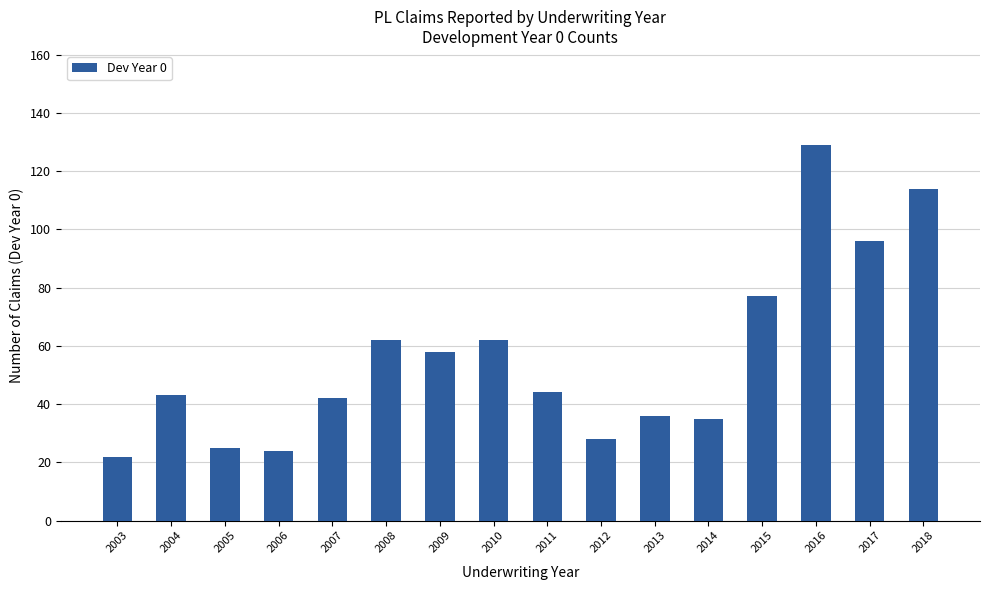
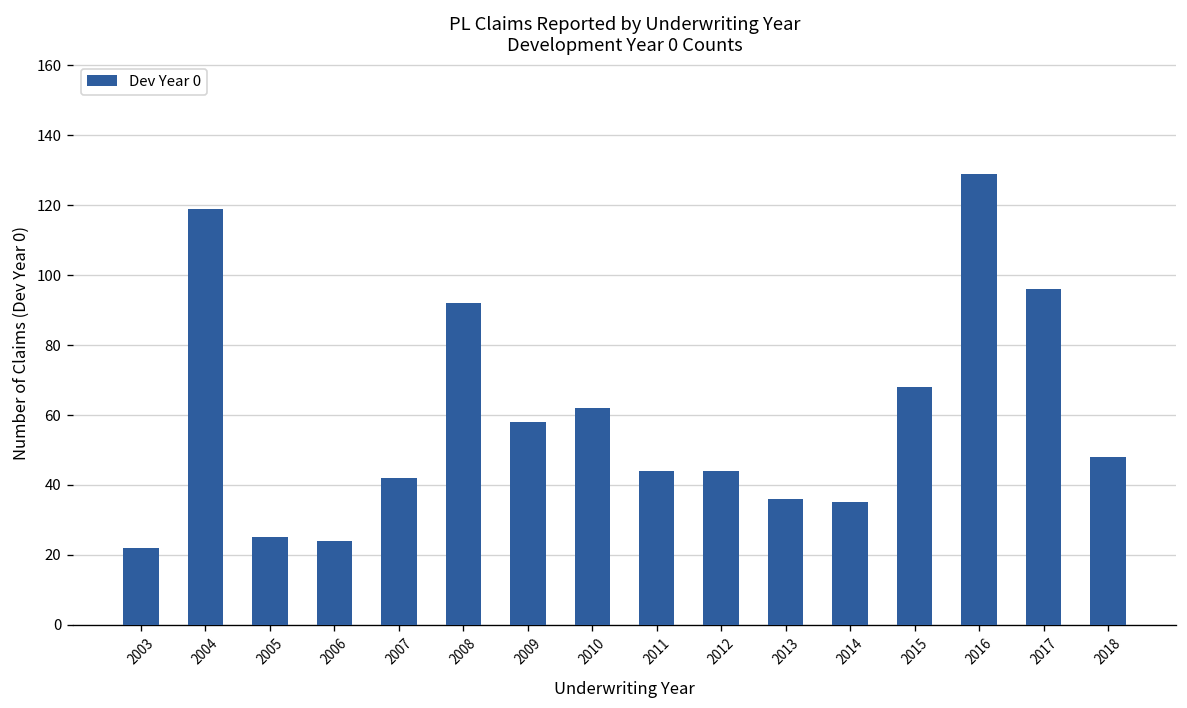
  {
    "2003": 22,
-   "2004": 43,
+   "2004": 119,
    "2005": 25,
    "2006": 24,
    "2007": 42,
-   "2008": 62,
+   "2008": 92,
    "2009": 58,
    "2010": 62,
    "2011": 44,
-   "2012": 28,
+   "2012": 44,
    "2013": 36,
    "2014": 35,
-   "2015": 77,
+   "2015": 68,
    "2016": 129,
    "2017": 96,
-   "2018": 114
+   "2018": 48
  }
